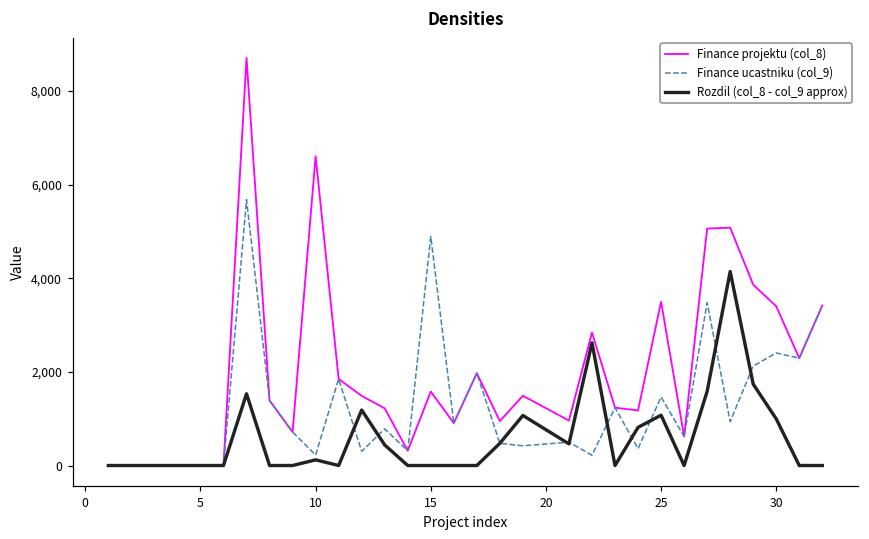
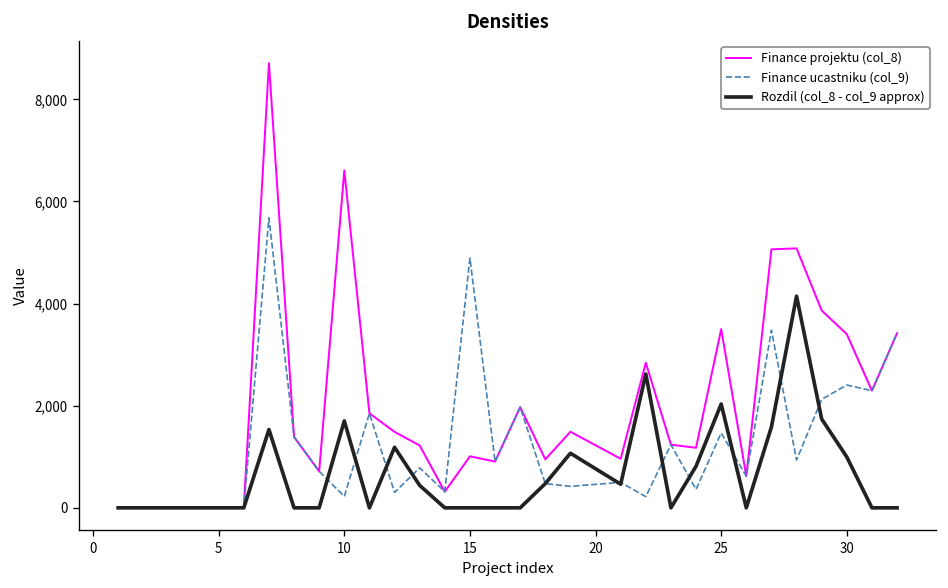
  {
    "Finance projektu (col_8)": {
      "10": "6,600",
-     "15": "1,600",
+     "15": "1,000",
      "25": "3,500",
      "30": "3,400"
    },
    "Finance ucastniku (col_9)": {
      "10": "200",
      "15": "4,900",
      "25": "1,500",
      "30": "2,400"
    },
    "Rozdil (col_8 - col_9 approx)": {
-     "10": "100",
+     "10": "1,700",
      "15": "0",
-     "25": "1,100",
+     "25": "2,000",
      "30": "1,000"
    }
  }
